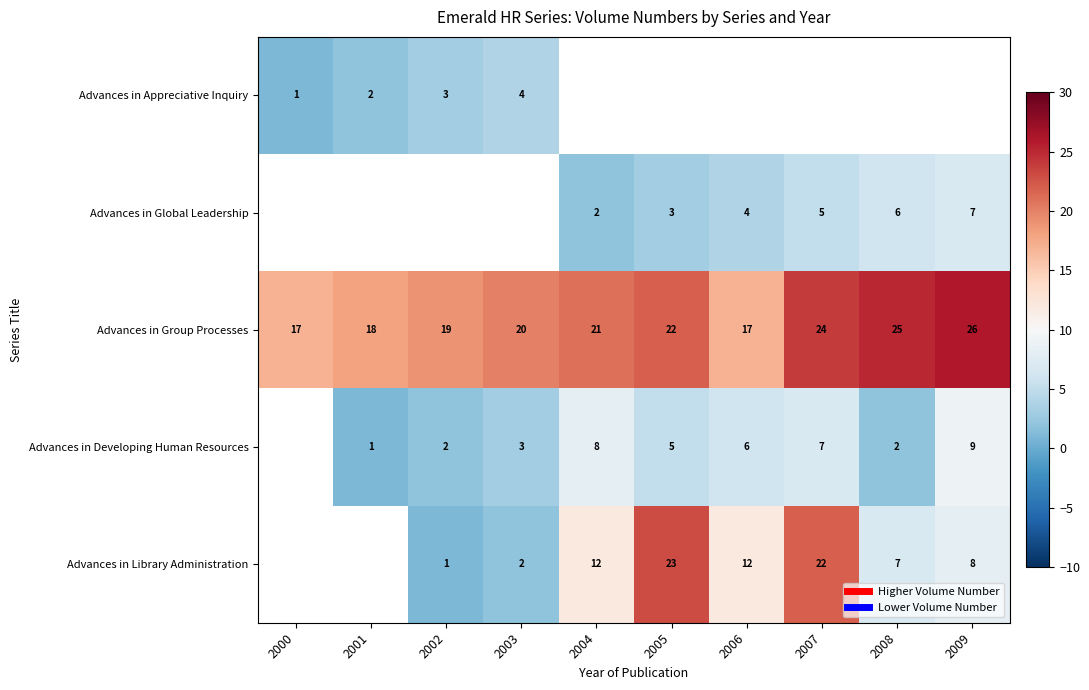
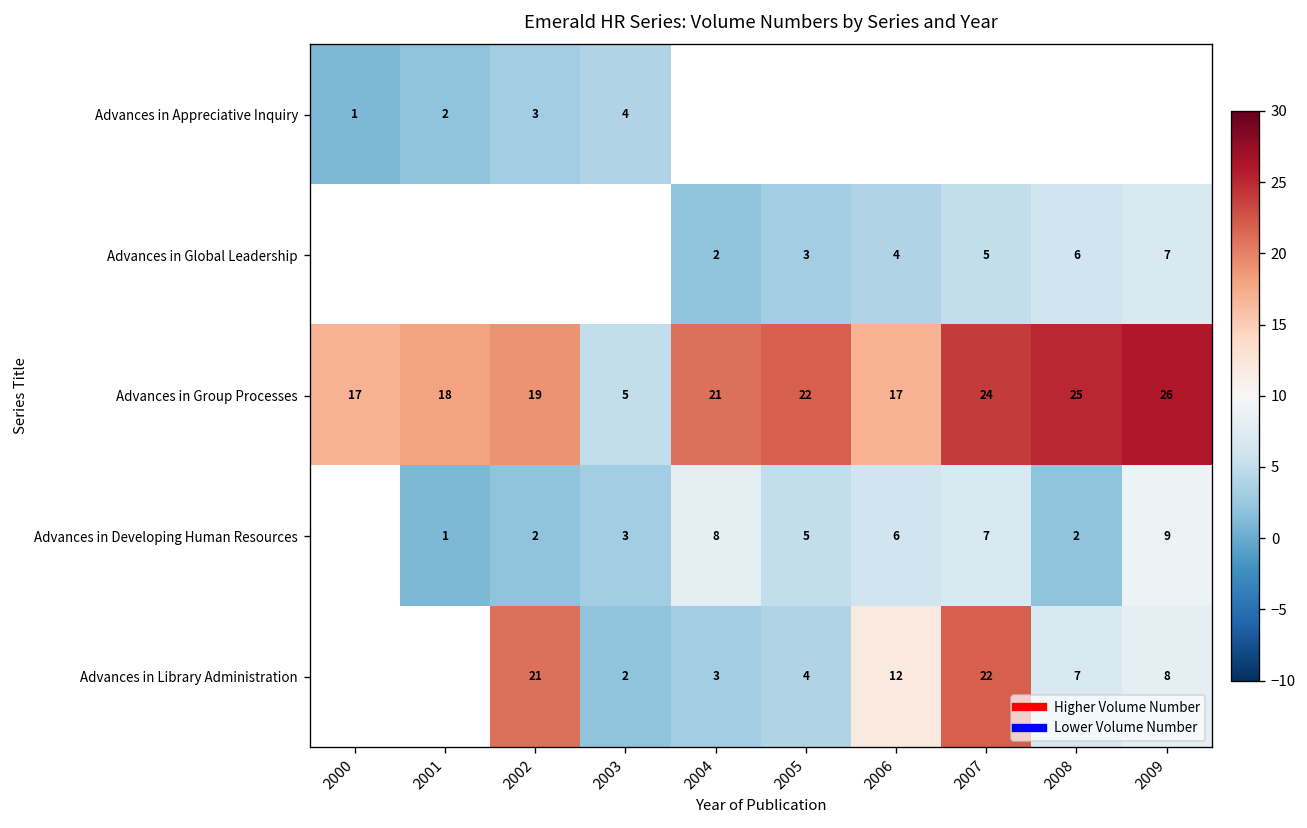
  {
    "Advances in Appreciative Inquiry": {
      "2000": 1,
      "2001": 2,
      "2002": 3,
      "2003": 4
    },
    "Advances in Global Leadership": {
      "2004": 2,
      "2005": 3,
      "2006": 4,
      "2007": 5,
      "2008": 6,
      "2009": 7
    },
    "Advances in Group Processes": {
      "2000": 17,
      "2001": 18,
      "2002": 19,
-     "2003": 20,
+     "2003": 5,
      "2004": 21,
      "2005": 22,
      "2006": 17,
      "2007": 24,
      "2008": 25,
      "2009": 26
    },
    "Advances in Developing Human Resources": {
      "2001": 1,
      "2002": 2,
      "2003": 3,
      "2004": 8,
      "2005": 5,
      "2006": 6,
      "2007": 7,
      "2008": 2,
      "2009": 9
    },
    "Advances in Library Administration": {
-     "2002": 1,
+     "2002": 21,
      "2003": 2,
-     "2004": 12,
-     "2005": 23,
+     "2004": 3,
+     "2005": 4,
      "2006": 12,
      "2007": 22,
      "2008": 7,
      "2009": 8
    }
  }
